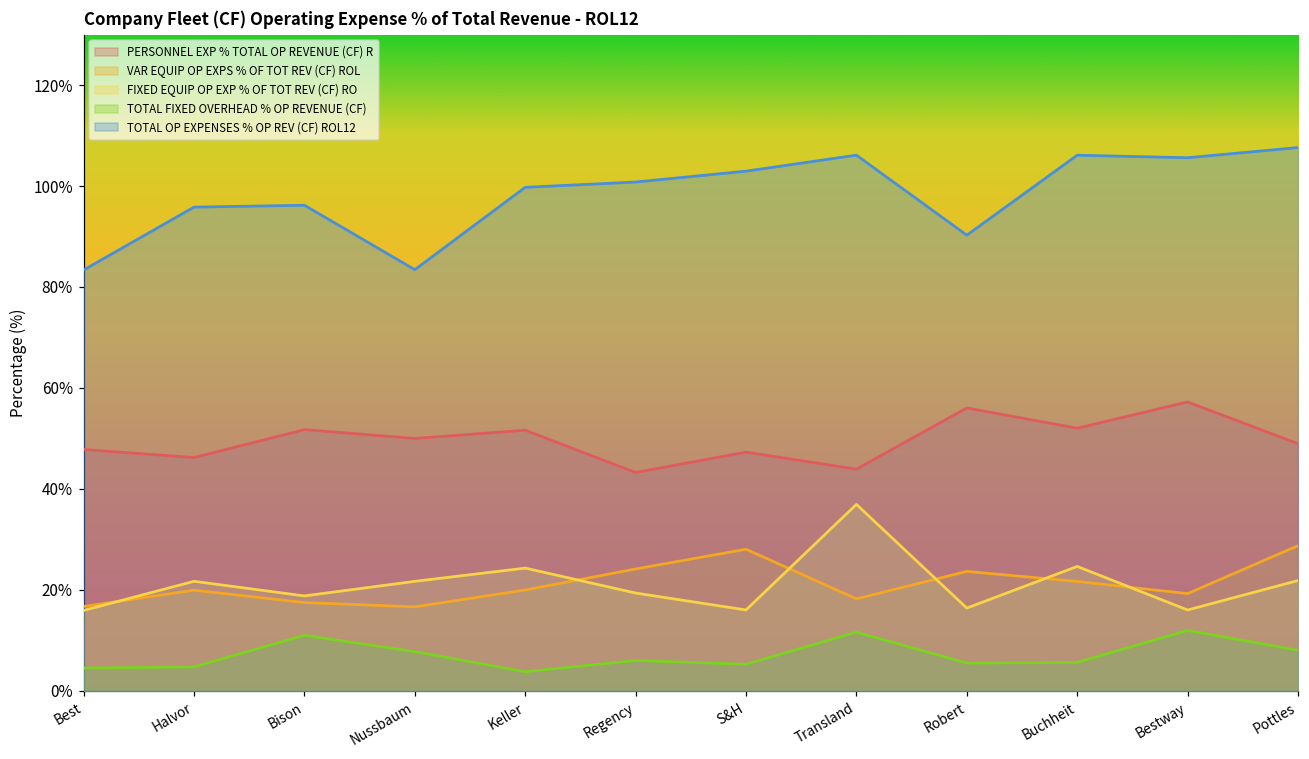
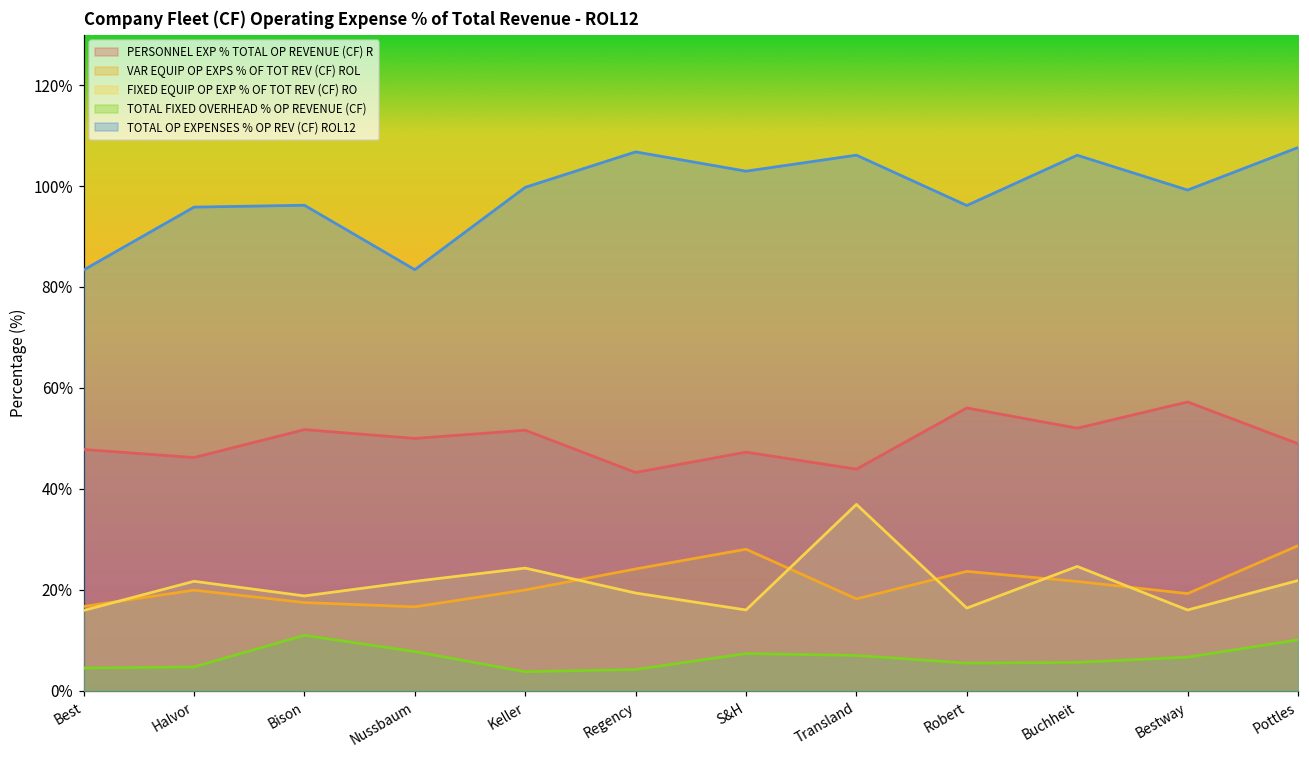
  {
    "TOTAL FIXED OVERHEAD % OP REVENUE (CF)": {
      "Best": "5%",
      "Halvor": "5%",
      "Bison": "11%",
      "Nussbaum": "8%",
      "Keller": "4%",
-     "Regency": "6%",
-     "S&H": "5%",
-     "Transland": "12%",
+     "Regency": "4%",
+     "S&H": "7%",
+     "Transland": "7%",
      "Robert": "6%",
      "Buchheit": "6%",
-     "Bestway": "12%",
-     "Pottles": "8%"
+     "Bestway": "7%",
+     "Pottles": "10%"
    },
    "TOTAL OP EXPENSES % OP REV (CF) ROL12": {
      "Best": "83%",
      "Halvor": "96%",
      "Bison": "96%",
      "Nussbaum": "83%",
      "Keller": "100%",
-     "Regency": "101%",
+     "Regency": "107%",
      "S&H": "103%",
      "Transland": "106%",
-     "Robert": "90%",
+     "Robert": "96%",
      "Buchheit": "106%",
-     "Bestway": "106%",
+     "Bestway": "99%",
      "Pottles": "108%"
    }
  }
